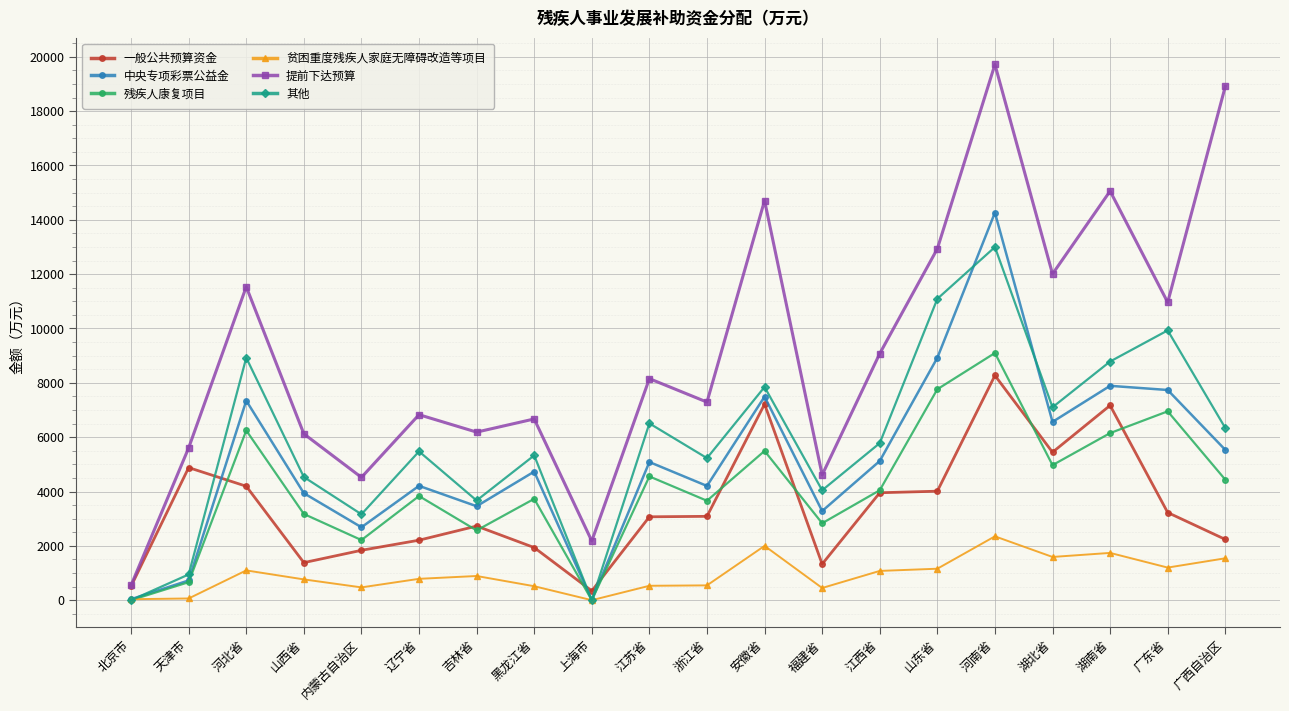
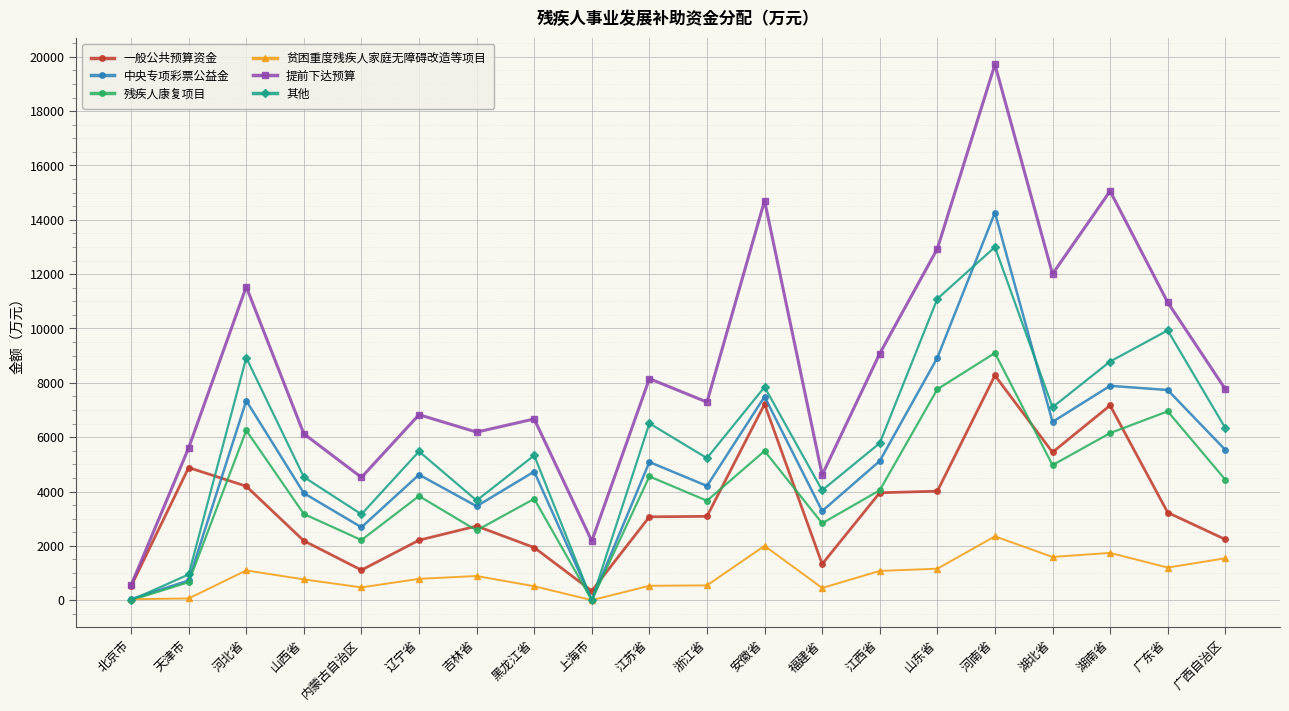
  {
    "一般公共预算资金": {
      "天津市": 4900,
      "河北省": 4200,
-     "山西省": 1400,
-     "内蒙古自治区": 1800,
+     "山西省": 2200,
+     "内蒙古自治区": 1100,
      "辽宁省": 2200,
      "吉林省": 2700,
      "黑龙江省": 1900,
      "上海市": 300,
      "江苏省": 3100,
      "浙江省": 3100,
      "安徽省": 7200,
      "福建省": 1300,
      "山东省": 4000,
      "河南省": 8300,
      "湖北省": 5400,
      "湖南省": 7200,
      "广东省": 3200,
      "广西自治区": 2200
    },
    "中央专项彩票公益金": {
      "河北省": 7300,
      "山西省": 3900,
      "内蒙古自治区": 2700,
-     "辽宁省": 4200,
+     "辽宁省": 4600,
      "吉林省": 3500,
      "黑龙江省": 4700,
      "江苏省": 5100,
      "浙江省": 4200,
      "安徽省": 7500,
      "福建省": 3300,
      "江西省": 5100,
      "山东省": 8900,
      "河南省": 14300,
      "湖北省": 6600,
      "湖南省": 7900,
      "广东省": 7700,
      "广西自治区": 5500
    },
    "贫困重度残疾人家庭无障碍改造等项目": {
      "天津市": 100,
      "河北省": 1100,
      "山西省": 800,
      "内蒙古自治区": 500,
      "辽宁省": 800,
      "吉林省": 900,
      "黑龙江省": 500,
      "江苏省": 500,
      "浙江省": 500,
      "安徽省": 2000,
      "福建省": 400,
      "江西省": 1100,
      "山东省": 1200,
      "河南省": 2400,
      "湖北省": 1600,
      "湖南省": 1700,
      "广东省": 1200,
      "广西自治区": 1500
    },
    "提前下达预算": {
      "天津市": 5600,
      "河北省": 11500,
      "山西省": 6100,
      "内蒙古自治区": 4500,
      "辽宁省": 6800,
      "吉林省": 6200,
      "黑龙江省": 6700,
      "上海市": 2200,
      "江苏省": 8200,
      "浙江省": 7300,
      "安徽省": 14700,
      "福建省": 4600,
      "江西省": 9100,
      "山东省": 12900,
      "河南省": 19700,
      "湖北省": 12000,
      "湖南省": 15100,
      "广东省": 11000,
-     "广西自治区": 18900
+     "广西自治区": 7800
    }
  }
